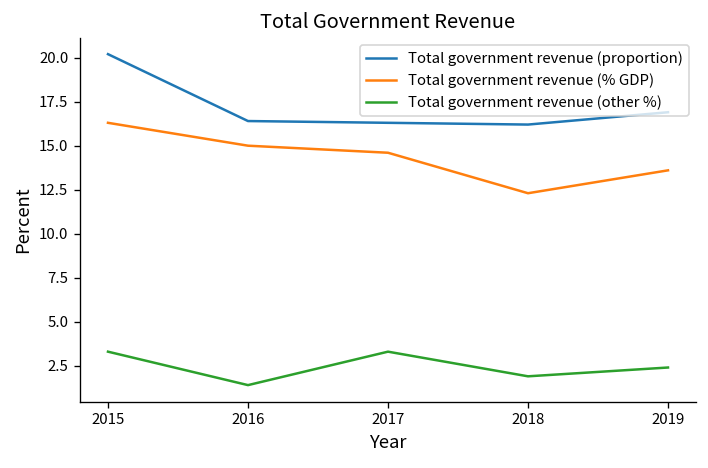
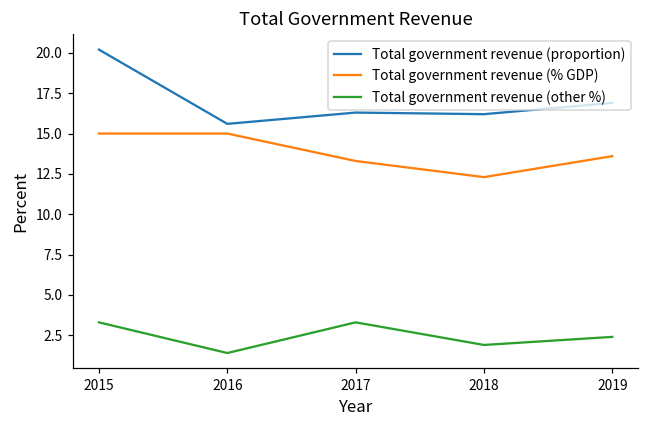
  {
    "Total government revenue (proportion)": {
      "2015": 20.2,
-     "2016": 16.4,
+     "2016": 15.6,
      "2017": 16.3,
      "2018": 16.2
    },
    "Total government revenue (% GDP)": {
-     "2015": 16.3,
+     "2015": 15.0,
      "2016": 15.0,
-     "2017": 14.6,
+     "2017": 13.3,
      "2018": 12.3,
      "2019": 13.6
    },
    "Total government revenue (other %)": {
      "2015": 3.3,
      "2016": 1.4,
      "2017": 3.3,
      "2018": 1.9,
      "2019": 2.4
    }
  }
